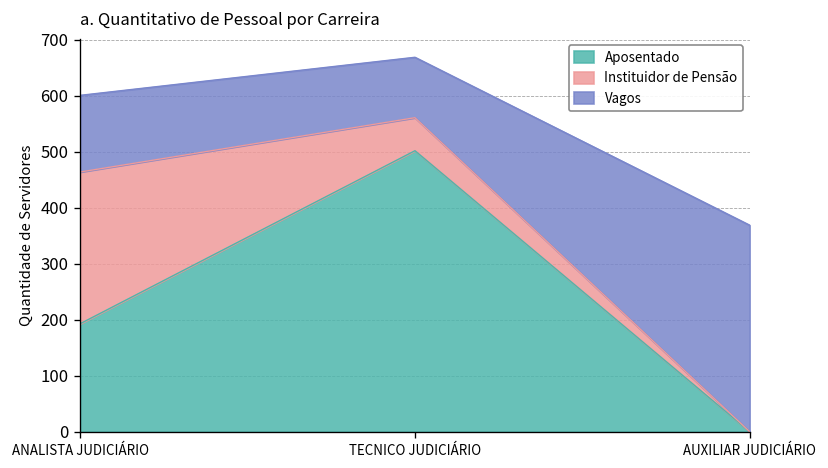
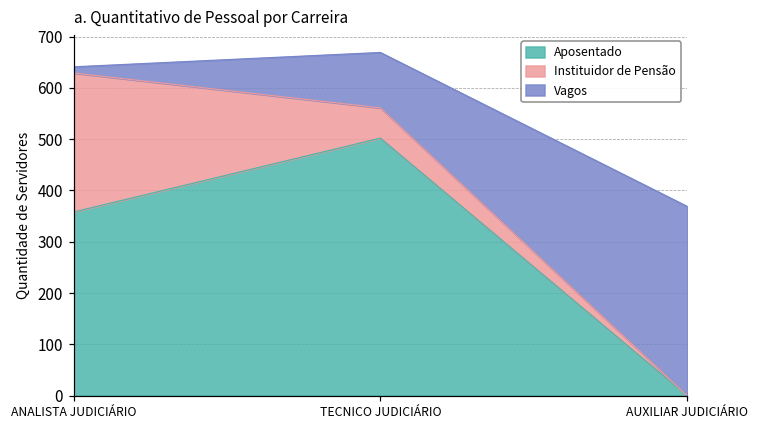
  {
    "Aposentado": {
-     "ANALISTA JUDICIÁRIO": 190,
+     "ANALISTA JUDICIÁRIO": 360,
      "TECNICO JUDICIÁRIO": 500
    },
    "Instituidor de Pensão": {
      "ANALISTA JUDICIÁRIO": 270,
      "TECNICO JUDICIÁRIO": 60
    },
    "Vagos": {
-     "ANALISTA JUDICIÁRIO": 140,
+     "ANALISTA JUDICIÁRIO": 10,
      "TECNICO JUDICIÁRIO": 110,
      "AUXILIAR JUDICIÁRIO": 370
    }
  }
